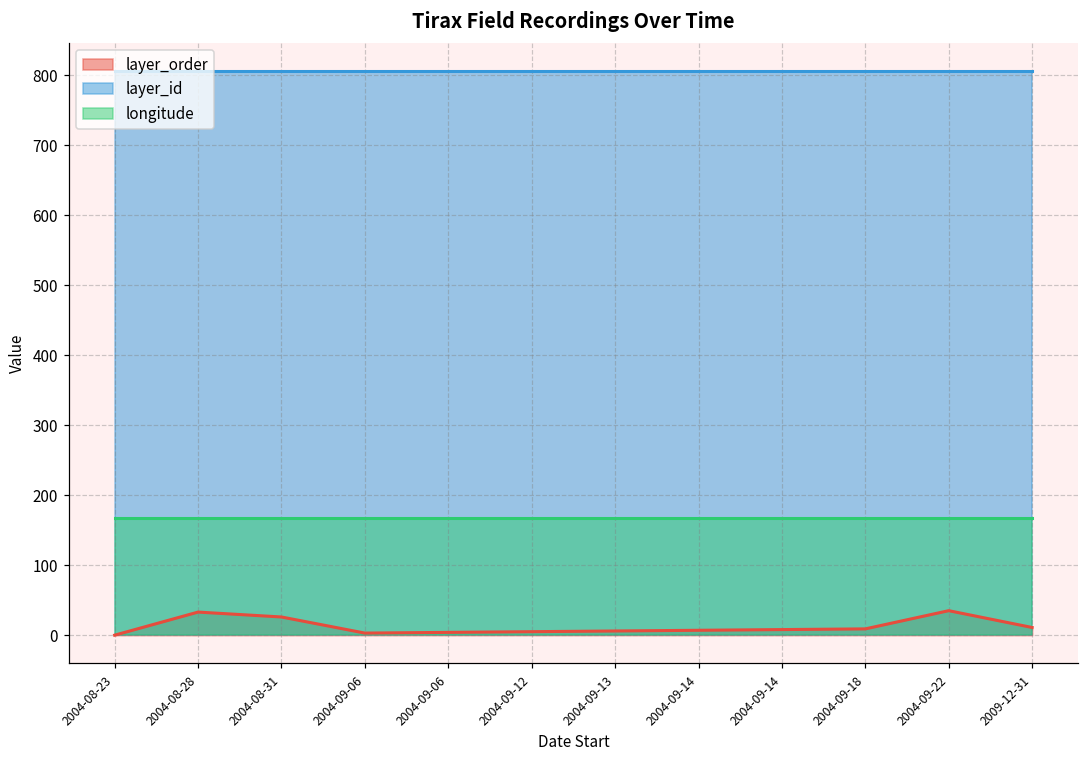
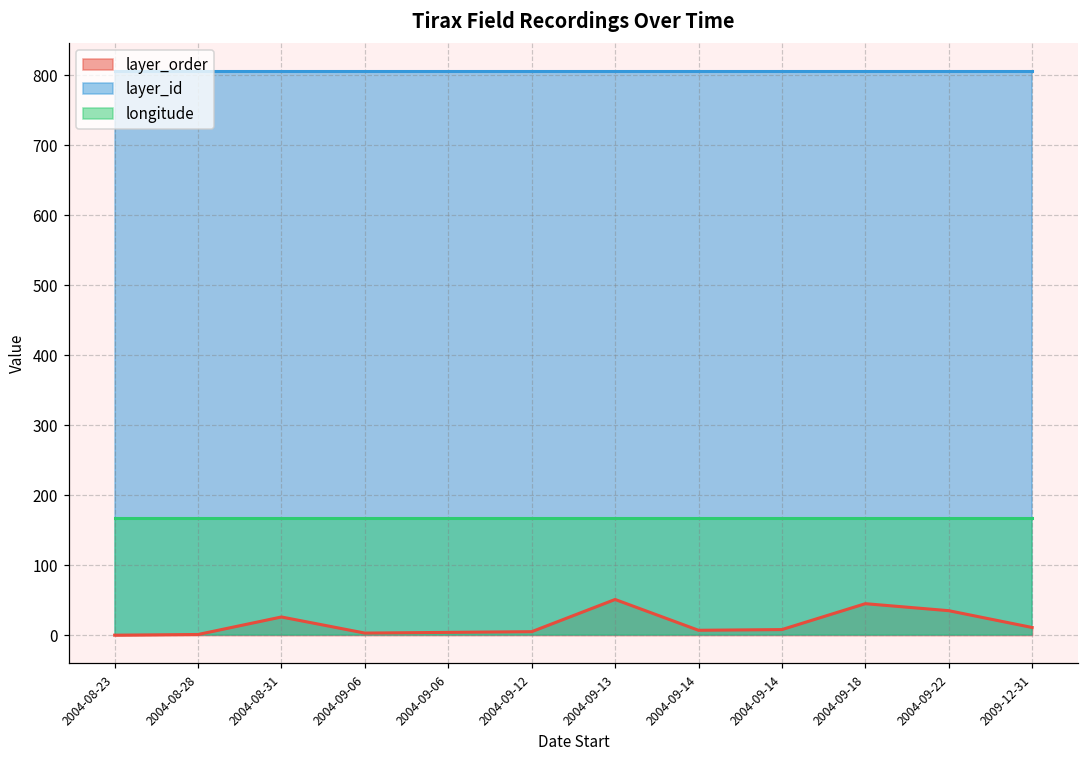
  {
    "layer_order": {
      "2004-08-23": 0,
-     "2004-08-28": 30,
+     "2004-08-28": 0,
      "2004-08-31": 30,
      "2004-09-12": 10,
-     "2004-09-13": 10,
-     "2004-09-18": 10,
+     "2004-09-13": 50,
+     "2004-09-18": 50,
      "2004-09-22": 40,
      "2009-12-31": 10
    },
    "layer_id": {
      "2004-08-31": 810,
      "2004-09-12": 810,
      "2004-09-13": 810,
      "2004-09-18": 810,
      "2004-09-22": 810,
      "2009-12-31": 810
    },
    "longitude": {
      "2004-08-23": 170,
      "2004-08-28": 170,
      "2004-08-31": 170,
      "2004-09-12": 170,
      "2004-09-13": 170,
      "2004-09-18": 170,
      "2004-09-22": 170,
      "2009-12-31": 170
    }
  }
